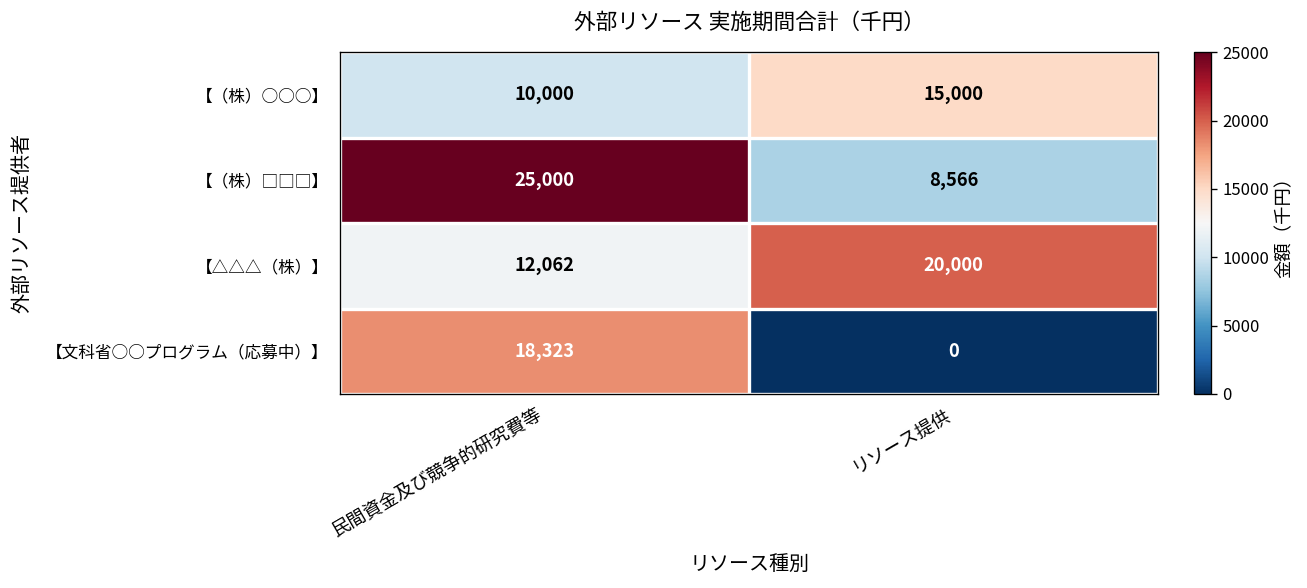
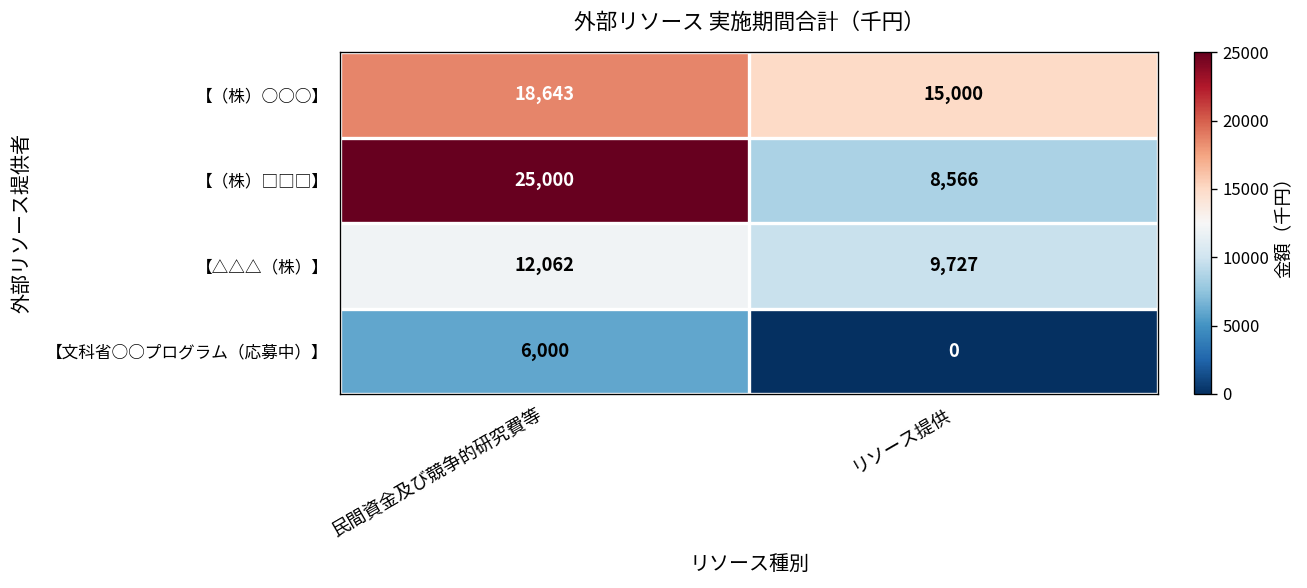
  {
    "【（株）○○○】": {
-     "民間資金及び競争的研究費等": "10,000",
+     "民間資金及び競争的研究費等": "18,643",
      "リソース提供": "15,000"
    },
    "【（株）□□□】": {
      "民間資金及び競争的研究費等": "25,000",
      "リソース提供": "8,566"
    },
    "【△△△（株）】": {
      "民間資金及び競争的研究費等": "12,062",
-     "リソース提供": "20,000"
+     "リソース提供": "9,727"
    },
    "【文科省○○プログラム（応募中）】": {
-     "民間資金及び競争的研究費等": "18,323",
+     "民間資金及び競争的研究費等": "6,000",
      "リソース提供": "0"
    }
  }
